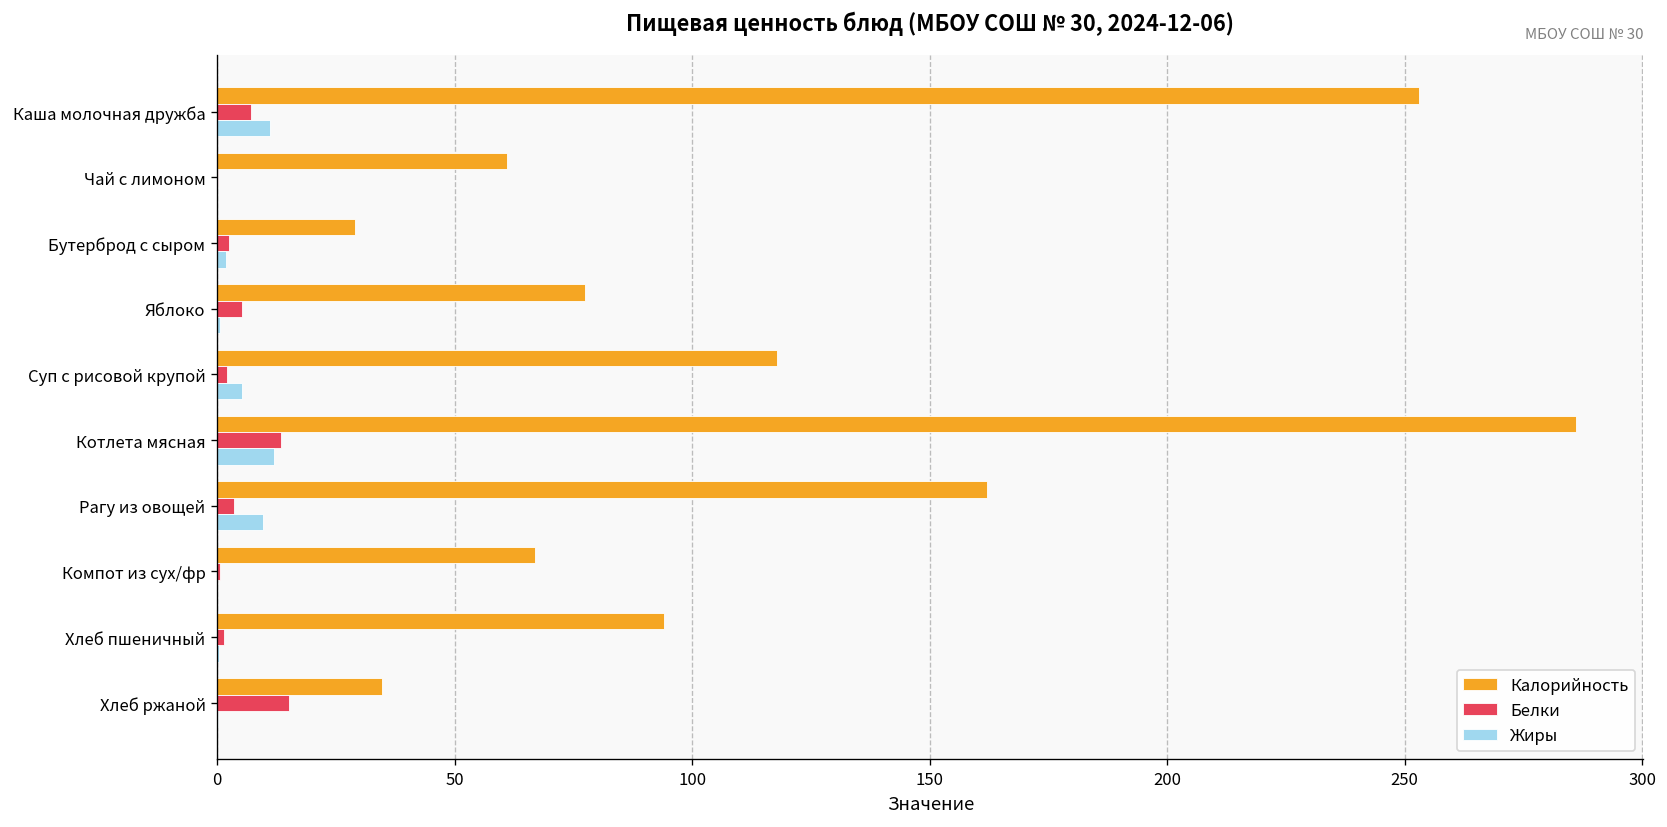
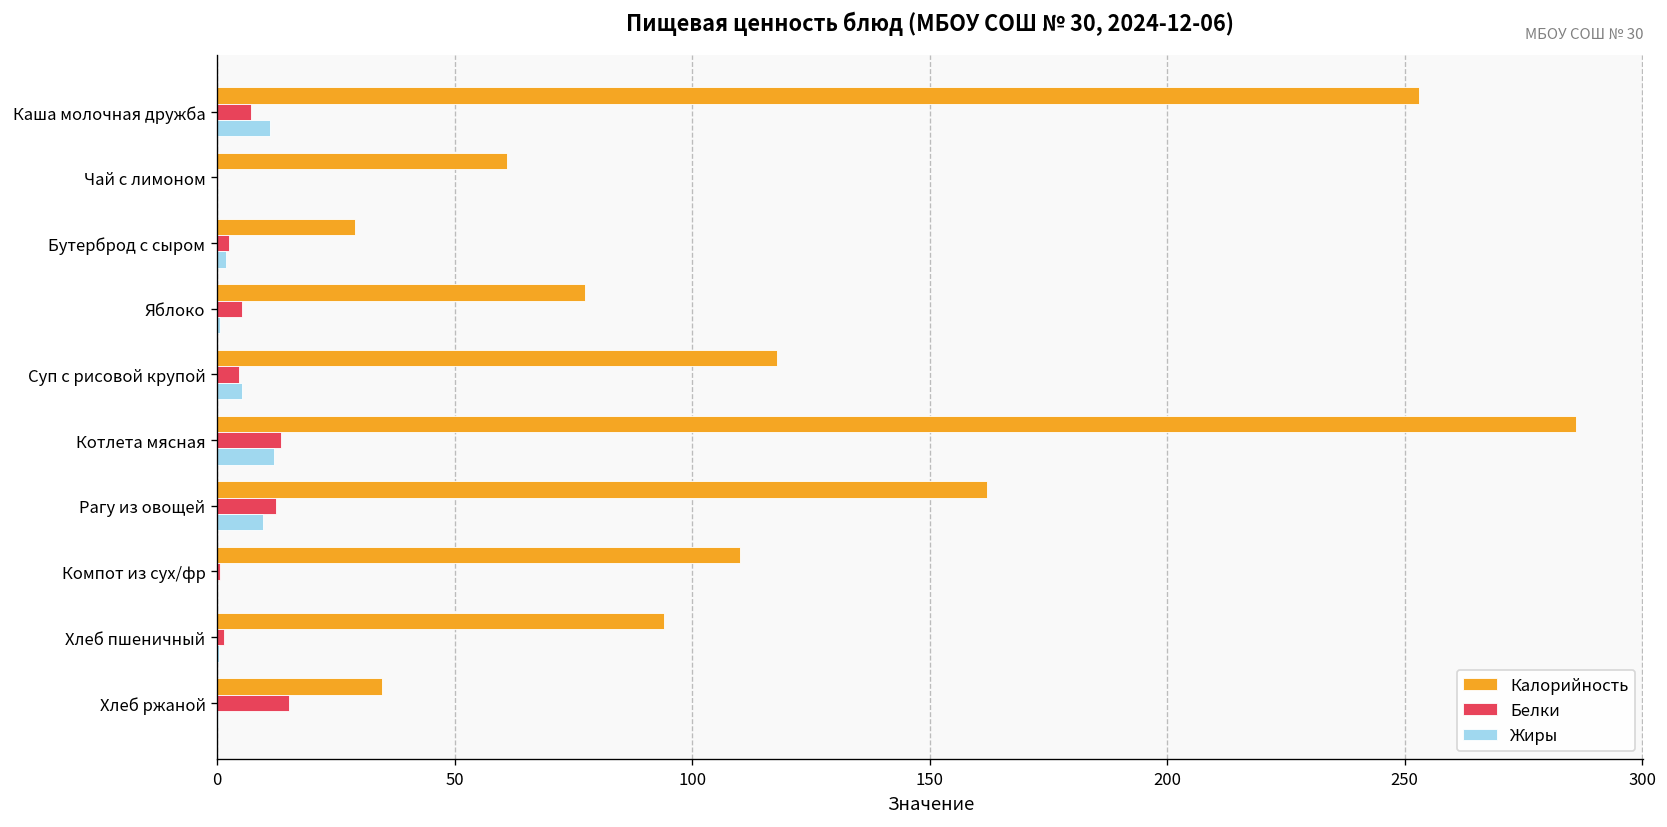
  {
    "Калорийность": {
      "Каша молочная дружба": 253,
      "Чай с лимоном": 61,
      "Бутерброд с сыром": 29,
      "Яблоко": 78,
      "Суп с рисовой крупой": 118,
      "Котлета мясная": 286,
      "Рагу из овощей": 162,
-     "Компот из сух/фр": 67,
+     "Компот из сух/фр": 110,
      "Хлеб пшеничный": 94,
      "Хлеб ржаной": 35
    },
    "Белки": {
      "Каша молочная дружба": 7,
      "Бутерброд с сыром": 2,
      "Яблоко": 5,
-     "Суп с рисовой крупой": 2,
+     "Суп с рисовой крупой": 5,
      "Котлета мясная": 13,
-     "Рагу из овощей": 4,
+     "Рагу из овощей": 12,
      "Хлеб пшеничный": 2,
      "Хлеб ржаной": 15
    },
    "Жиры": {
      "Каша молочная дружба": 11,
      "Чай с лимоном": 0,
      "Бутерброд с сыром": 2,
      "Яблоко": 1,
      "Суп с рисовой крупой": 5,
      "Котлета мясная": 12,
      "Рагу из овощей": 10,
      "Компот из сух/фр": 0
    }
  }
